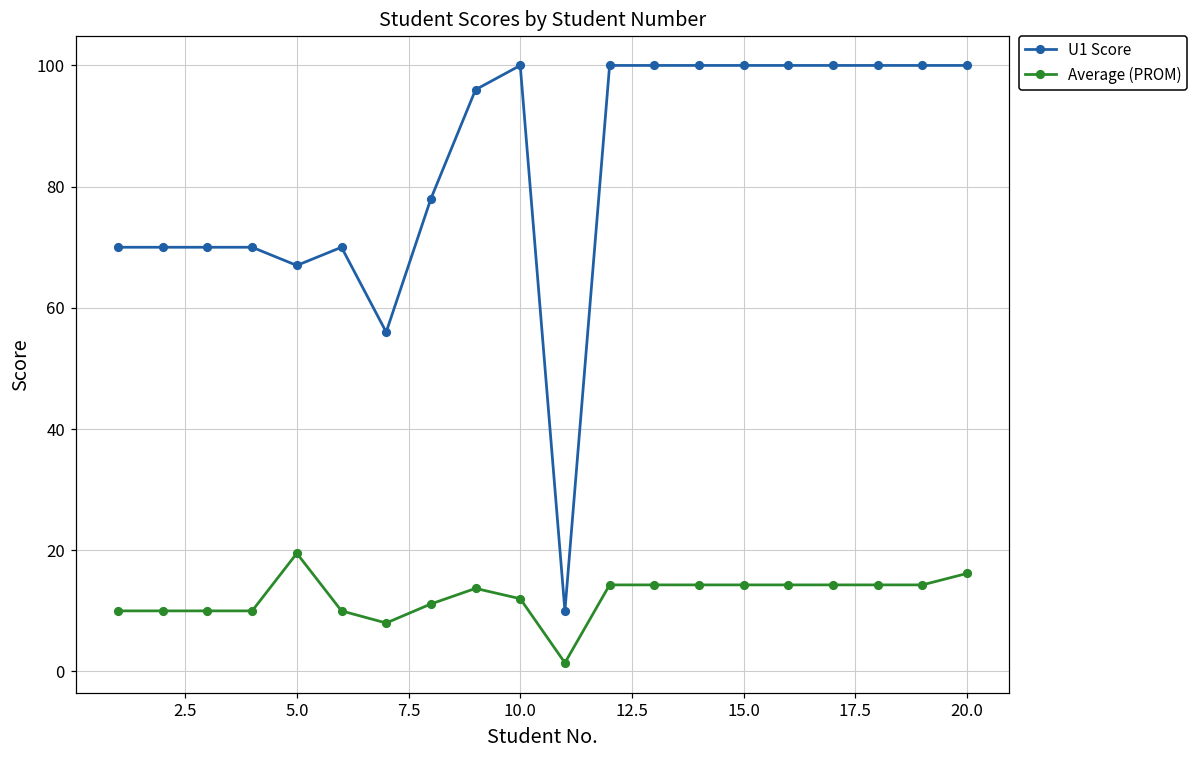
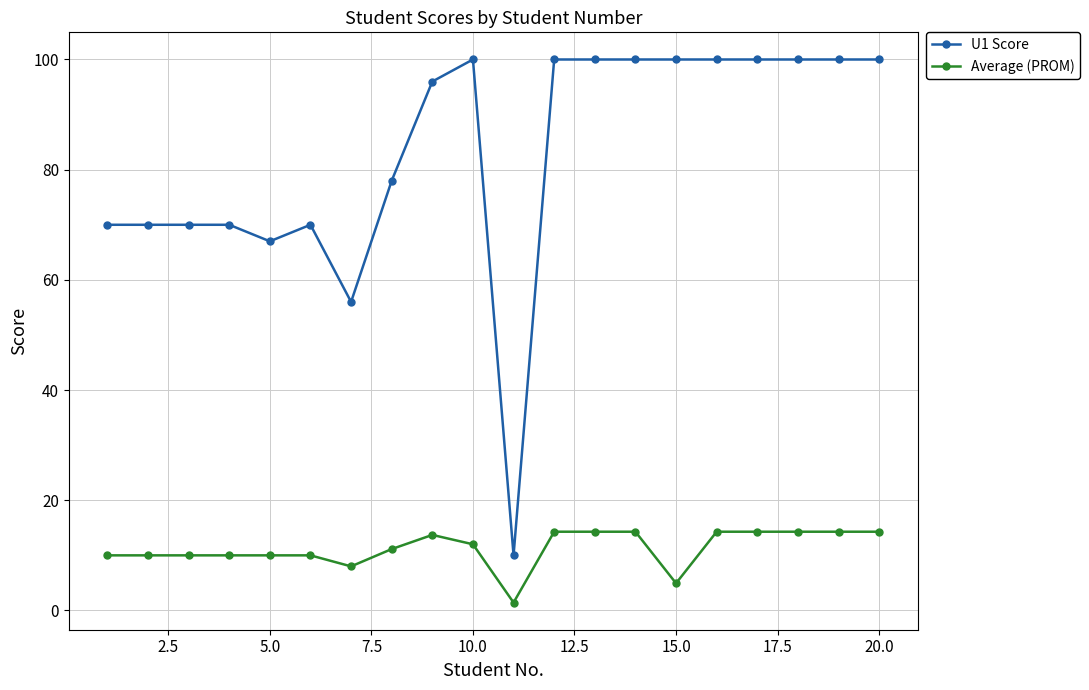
  {
    "U1 Score": {
      "5.0": 67,
      "10.0": 100,
      "15.0": 100,
      "20.0": 100
    },
    "Average (PROM)": {
-     "5.0": 20,
+     "5.0": 10,
      "10.0": 12,
-     "15.0": 14,
-     "20.0": 16
+     "15.0": 5,
+     "20.0": 14
    }
  }
